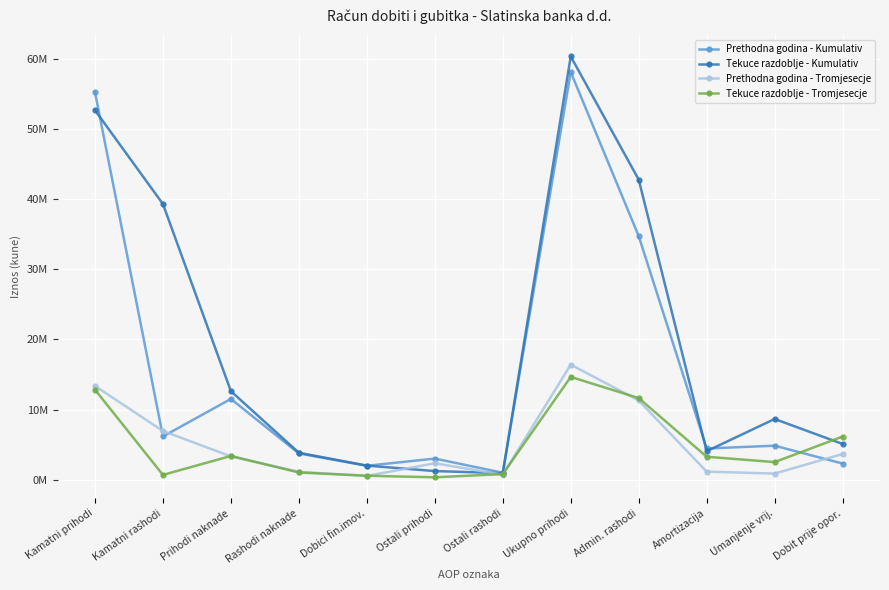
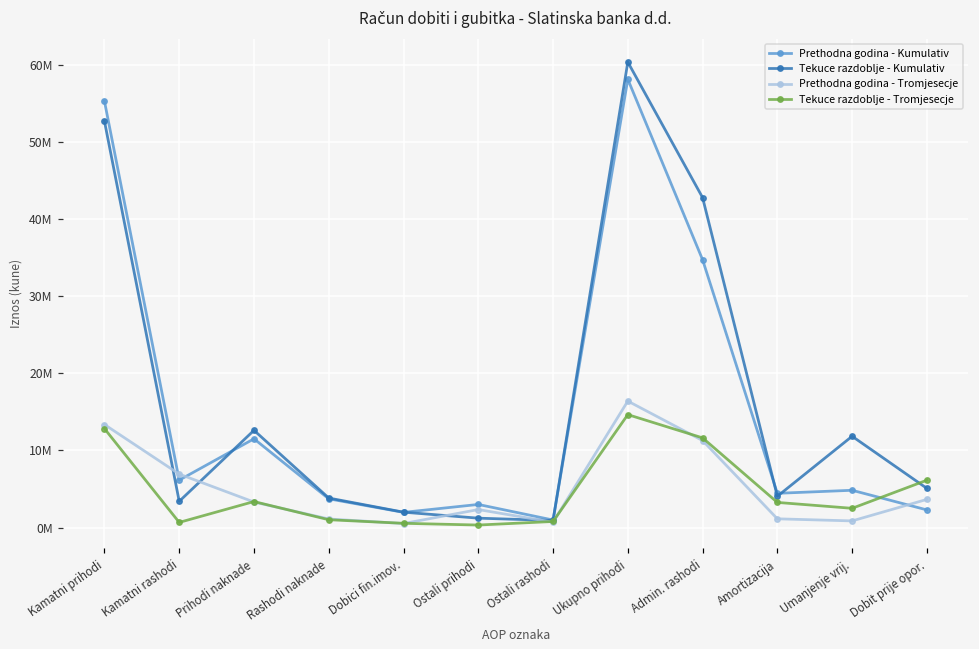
  {
    "Prethodna godina - Kumulativ": {
      "Kamatni prihodi": 55000000,
      "Kamatni rashodi": 6000000,
      "Prihodi naknade": 12000000,
      "Ostali prihodi": 3000000,
      "Ukupno prihodi": 58000000,
      "Admin. rashodi": 35000000,
      "Amortizacija": 4000000,
      "Umanjenje vrij.": 5000000,
      "Dobit prije opor.": 2000000
    },
    "Tekuce razdoblje - Kumulativ": {
      "Kamatni prihodi": 53000000,
-     "Kamatni rashodi": 39000000,
+     "Kamatni rashodi": 3000000,
      "Prihodi naknade": 13000000,
      "Ostali prihodi": 1000000,
      "Ukupno prihodi": 60000000,
      "Admin. rashodi": 43000000,
      "Amortizacija": 4000000,
-     "Umanjenje vrij.": 9000000,
+     "Umanjenje vrij.": 12000000,
      "Dobit prije opor.": 5000000
    },
    "Prethodna godina - Tromjesecje": {
      "Kamatni prihodi": 13000000,
      "Kamatni rashodi": 7000000,
      "Ostali prihodi": 2000000,
      "Ukupno prihodi": 16000000,
      "Amortizacija": 1000000,
      "Umanjenje vrij.": 1000000,
      "Dobit prije opor.": 4000000
    },
    "Tekuce razdoblje - Tromjesecje": {
      "Kamatni prihodi": 13000000,
      "Kamatni rashodi": 1000000,
      "Ostali prihodi": 0,
      "Ukupno prihodi": 15000000,
      "Amortizacija": 3000000,
      "Umanjenje vrij.": 3000000,
      "Dobit prije opor.": 6000000
    }
  }
